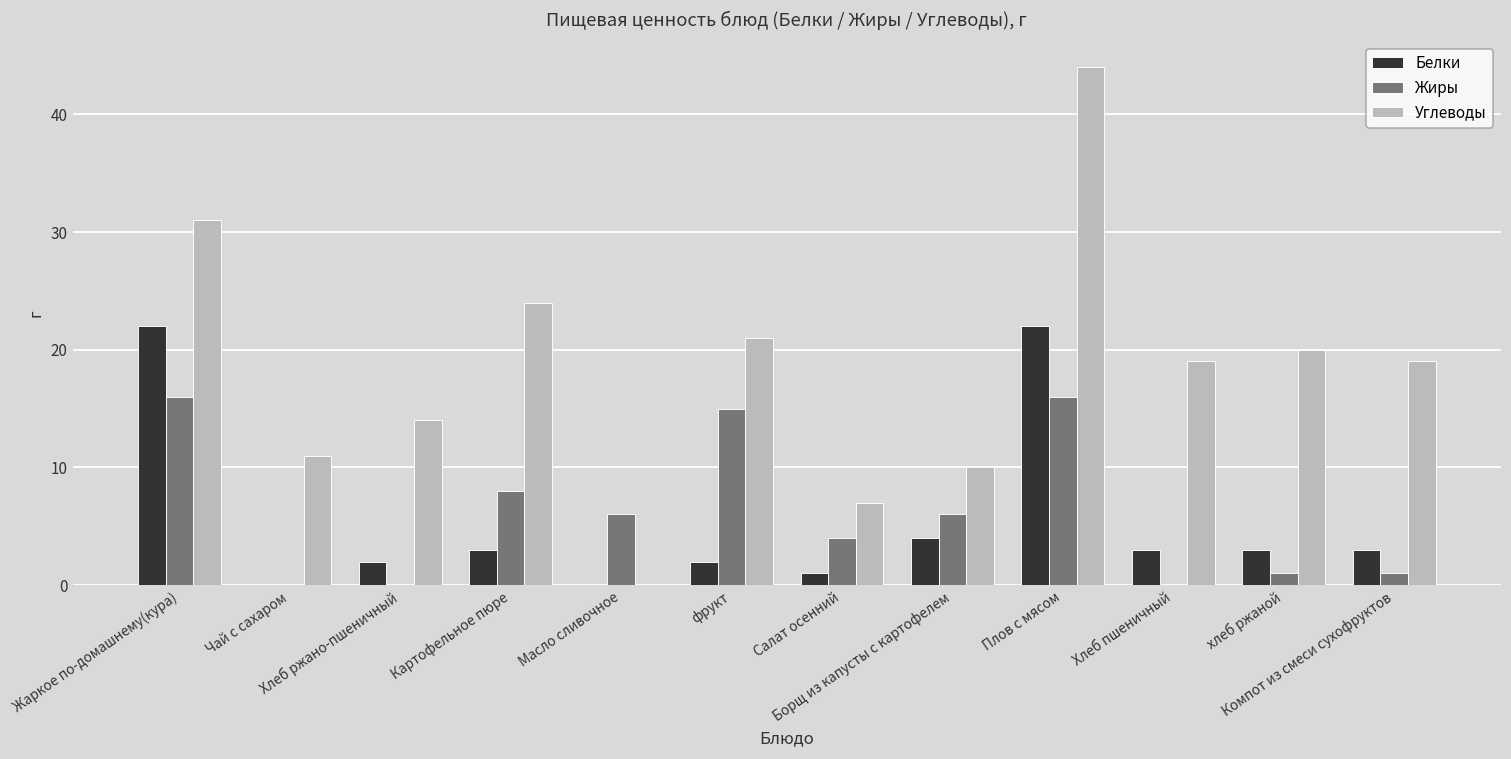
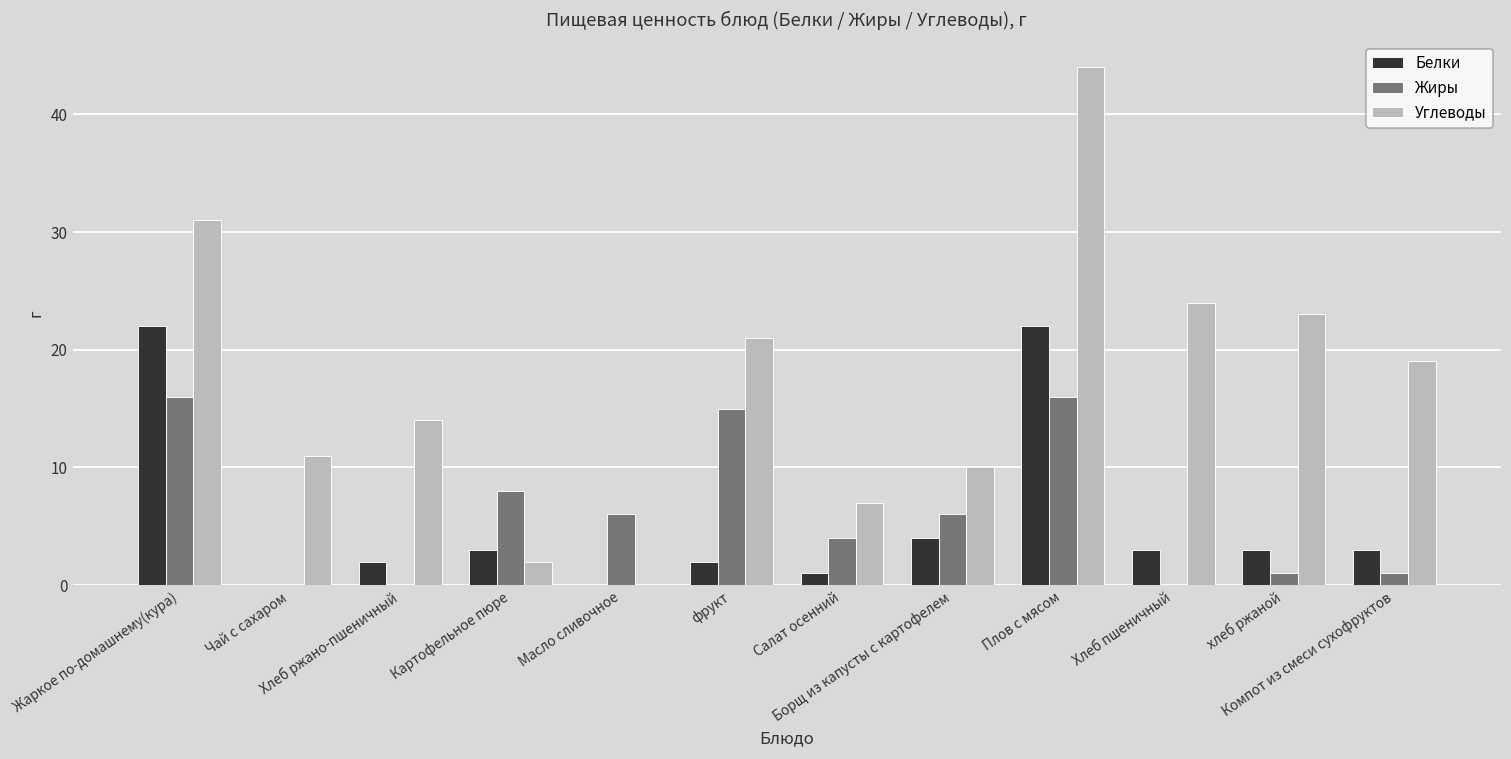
  {
    "Белки": {
      "Жаркое по-домашнему(кура)": 22,
      "Чай с сахаром": 0,
      "Хлеб ржано-пшеничный": 2,
      "Картофельное пюре": 3,
      "Масло сливочное": 0,
      "фрукт": 2,
      "Салат осенний": 1,
      "Борщ из капусты с картофелем": 4,
      "Плов с мясом": 22,
      "Хлеб пшеничный": 3,
      "хлеб ржаной": 3,
      "Компот из смеси сухофруктов": 3
    },
    "Жиры": {
      "Жаркое по-домашнему(кура)": 16,
      "Чай с сахаром": 0,
      "Хлеб ржано-пшеничный": 0,
      "Картофельное пюре": 8,
      "Масло сливочное": 6,
      "фрукт": 15,
      "Салат осенний": 4,
      "Борщ из капусты с картофелем": 6,
      "Плов с мясом": 16,
      "Хлеб пшеничный": 0,
      "хлеб ржаной": 1,
      "Компот из смеси сухофруктов": 1
    },
    "Углеводы": {
      "Жаркое по-домашнему(кура)": 31,
      "Чай с сахаром": 11,
      "Хлеб ржано-пшеничный": 14,
-     "Картофельное пюре": 24,
+     "Картофельное пюре": 2,
      "Масло сливочное": 0,
      "фрукт": 21,
      "Салат осенний": 7,
      "Борщ из капусты с картофелем": 10,
      "Плов с мясом": 44,
-     "Хлеб пшеничный": 19,
-     "хлеб ржаной": 20,
+     "Хлеб пшеничный": 24,
+     "хлеб ржаной": 23,
      "Компот из смеси сухофруктов": 19
    }
  }
